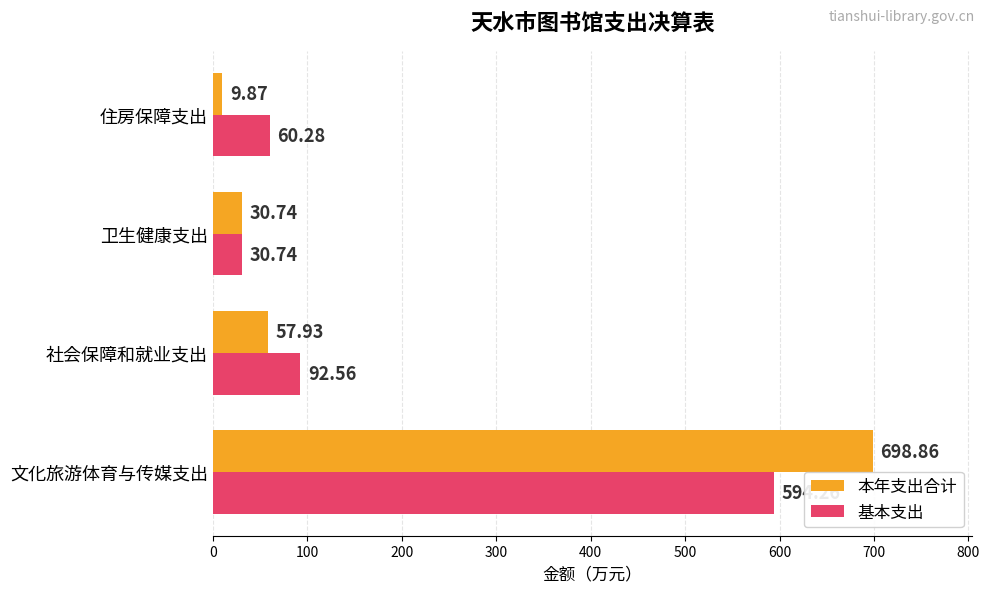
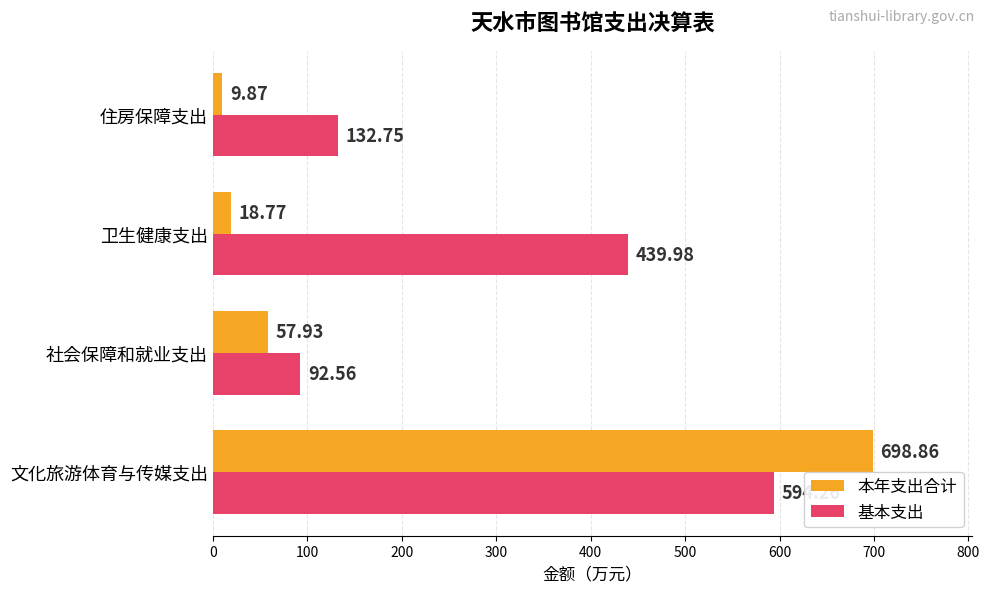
  {
    "本年支出合计": {
      "住房保障支出": 9.87,
-     "卫生健康支出": 30.74,
+     "卫生健康支出": 18.77,
      "社会保障和就业支出": 57.93,
      "文化旅游体育与传媒支出": 698.86
    },
    "基本支出": {
-     "住房保障支出": 60.28,
-     "卫生健康支出": 30.74,
+     "住房保障支出": 132.75,
+     "卫生健康支出": 439.98,
      "社会保障和就业支出": 92.56
    }
  }
